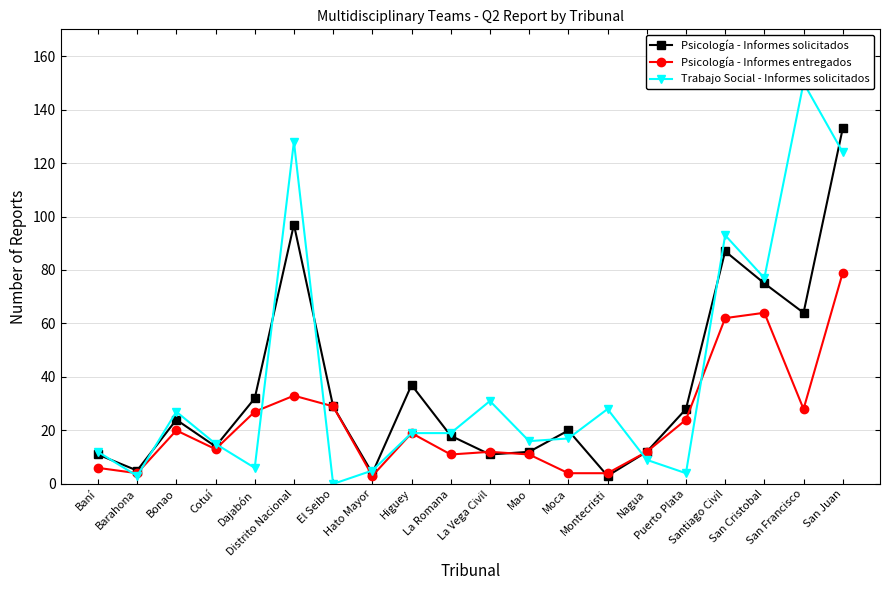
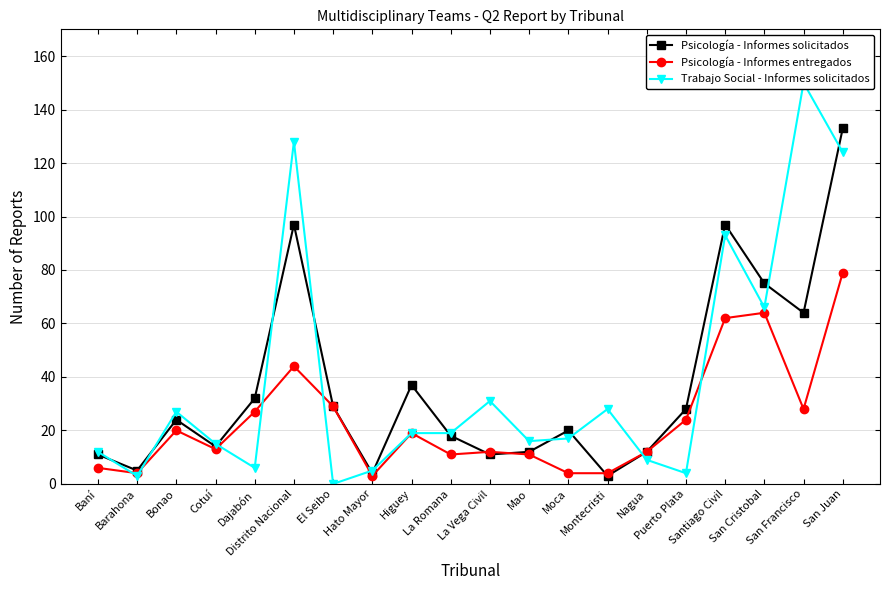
  {
    "Psicología - Informes solicitados": {
      "Baní": 11,
      "Barahona": 5,
      "Bonao": 24,
      "Cotuí": 14,
      "Dajabón": 32,
      "Distrito Nacional": 97,
      "Hato Mayor": 4,
      "Higuey": 37,
      "La Romana": 18,
      "La Vega Civil": 11,
      "Mao": 12,
      "Moca": 20,
      "Montecristi": 3,
      "Puerto Plata": 28,
-     "Santiago Civil": 87,
+     "Santiago Civil": 97,
      "San Cristobal": 75,
      "San Francisco": 64,
      "San Juan": 133
    },
    "Psicología - Informes entregados": {
      "Baní": 6,
      "Barahona": 4,
      "Bonao": 20,
      "Cotuí": 13,
      "Dajabón": 27,
-     "Distrito Nacional": 33,
+     "Distrito Nacional": 44,
      "Hato Mayor": 3,
      "La Romana": 11,
      "La Vega Civil": 12,
      "Mao": 11,
      "Moca": 4,
      "Montecristi": 4,
      "Puerto Plata": 24,
      "Santiago Civil": 62,
      "San Cristobal": 64,
      "San Francisco": 28,
      "San Juan": 79
    },
    "Trabajo Social - Informes solicitados": {
      "Baní": 12,
      "Barahona": 3,
      "Bonao": 27,
      "Cotuí": 15,
      "Dajabón": 6,
      "Distrito Nacional": 128,
      "El Seibo": 0,
      "Hato Mayor": 5,
      "La Romana": 19,
      "La Vega Civil": 31,
      "Mao": 16,
      "Moca": 17,
      "Montecristi": 28,
      "Nagua": 9,
      "Puerto Plata": 4,
      "Santiago Civil": 93,
-     "San Cristobal": 77,
+     "San Cristobal": 66,
      "San Juan": 124
    }
  }
